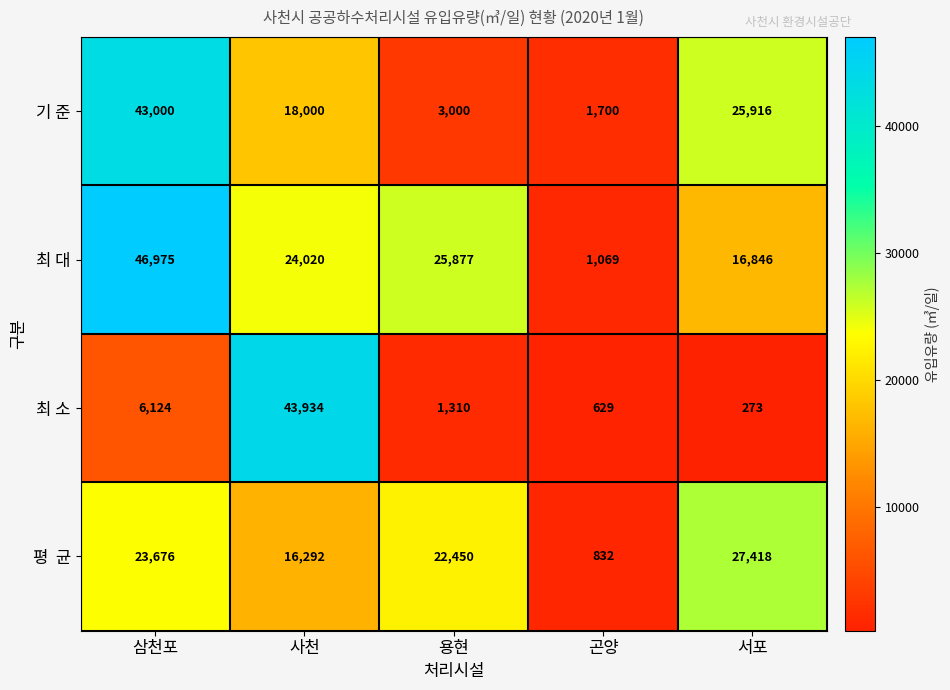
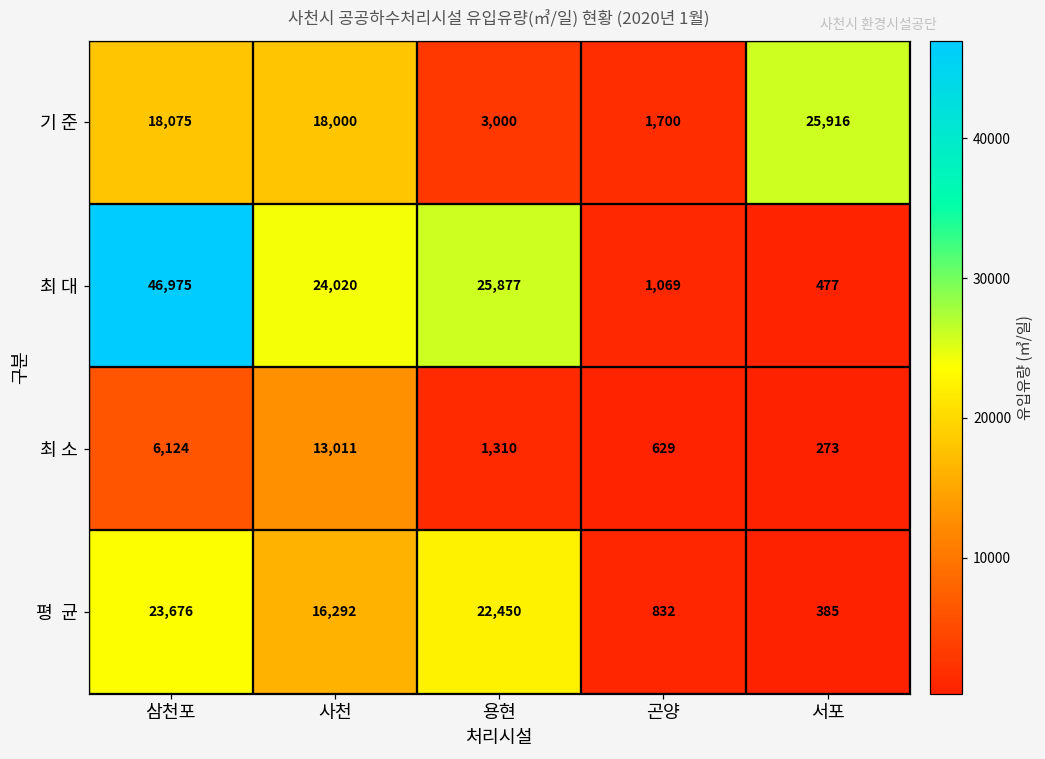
  {
    "기 준": {
-     "삼천포": "43,000",
+     "삼천포": "18,075",
      "사천": "18,000",
      "용현": "3,000",
      "곤양": "1,700",
      "서포": "25,916"
    },
    "최 대": {
      "삼천포": "46,975",
      "사천": "24,020",
      "용현": "25,877",
      "곤양": "1,069",
-     "서포": "16,846"
+     "서포": "477"
    },
    "최 소": {
      "삼천포": "6,124",
-     "사천": "43,934",
+     "사천": "13,011",
      "용현": "1,310",
      "곤양": "629",
      "서포": "273"
    },
    "평 균": {
      "삼천포": "23,676",
      "사천": "16,292",
      "용현": "22,450",
      "곤양": "832",
-     "서포": "27,418"
+     "서포": "385"
    }
  }
